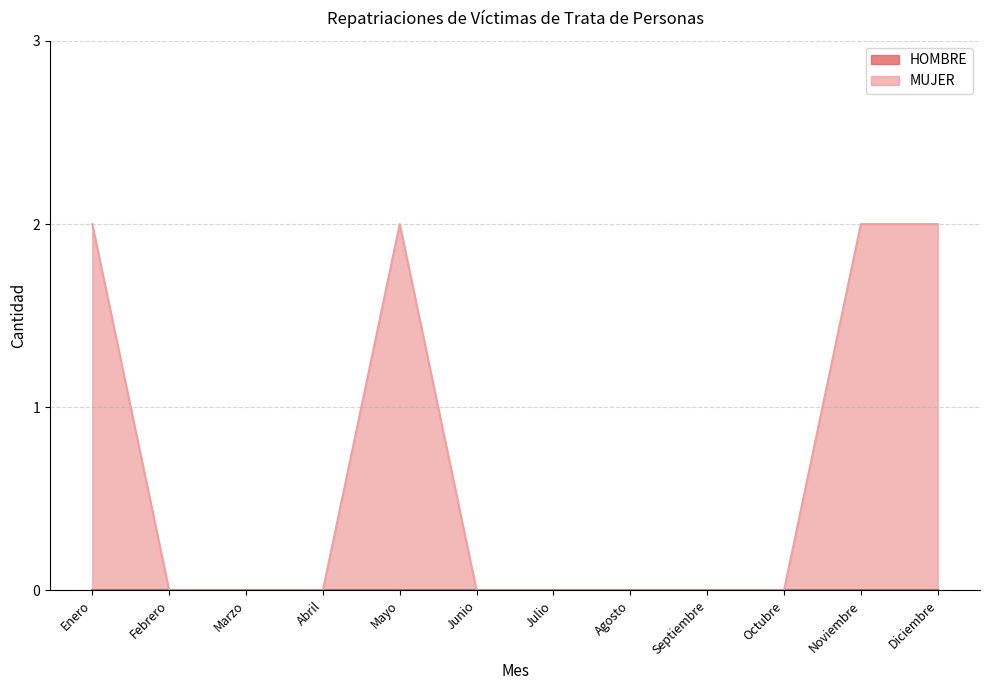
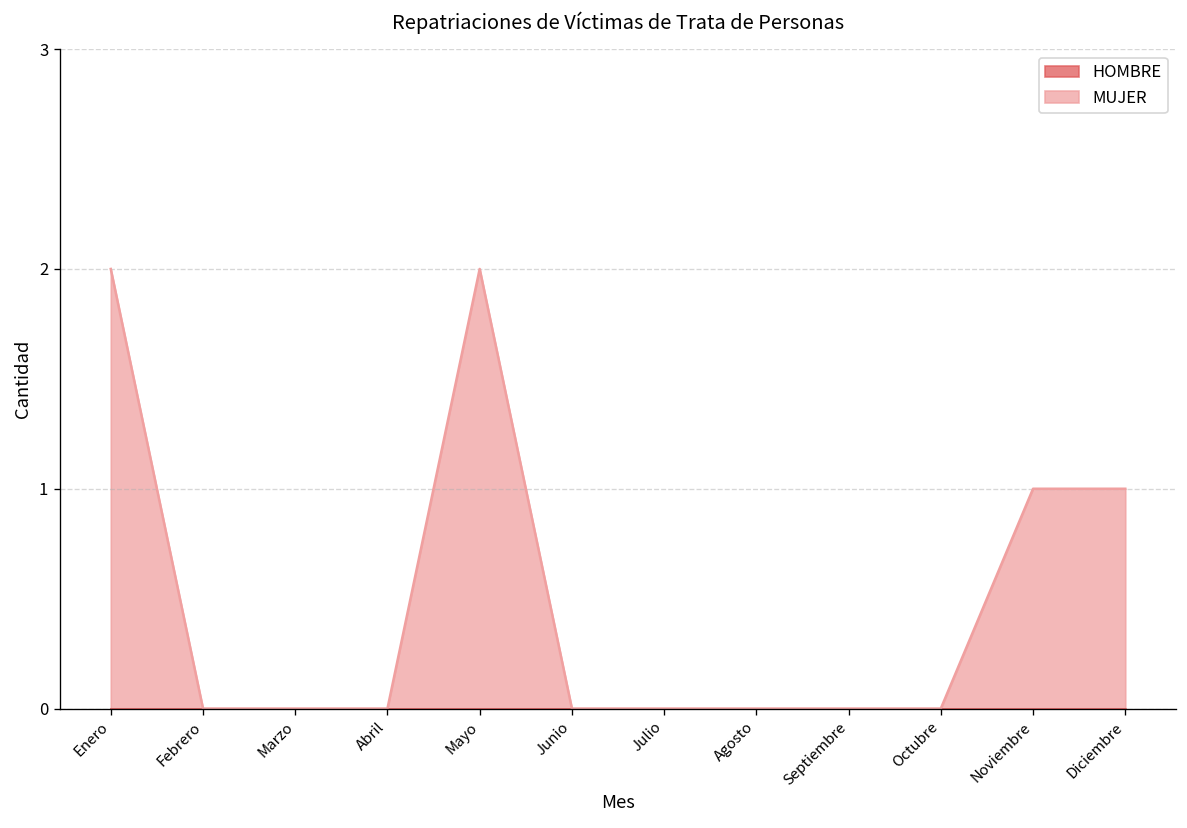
  {
    "HOMBRE": {
      "Enero": 0,
      "Mayo": 0,
      "Noviembre": 0,
      "Diciembre": 0
    },
    "MUJER": {
      "Enero": 2,
      "Mayo": 2,
-     "Noviembre": 2,
-     "Diciembre": 2
+     "Noviembre": 1,
+     "Diciembre": 1
    }
  }
